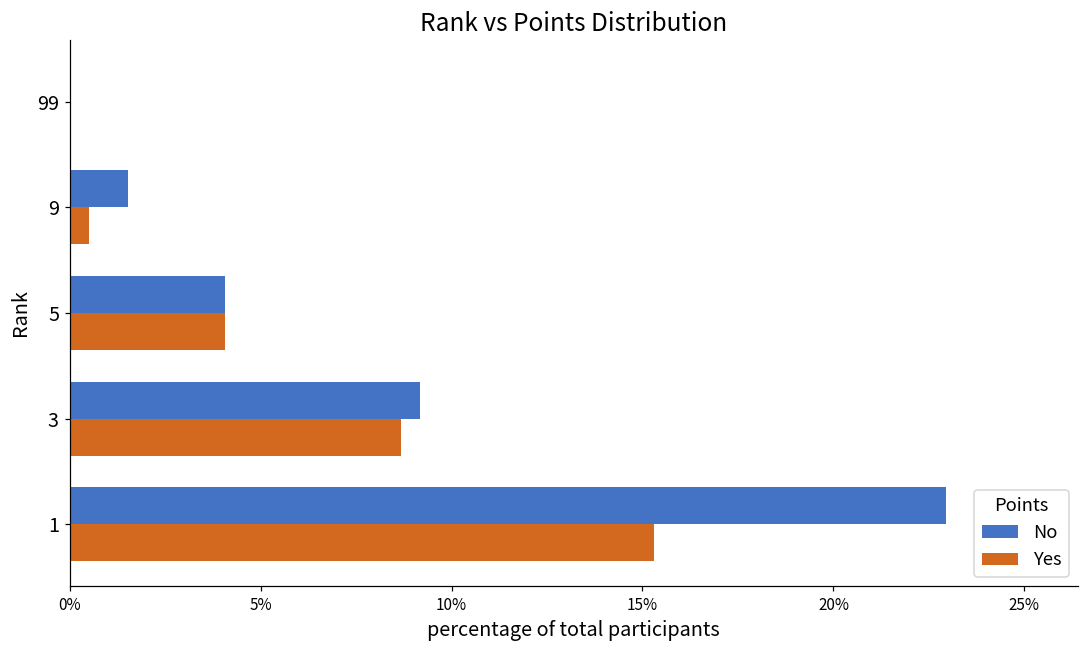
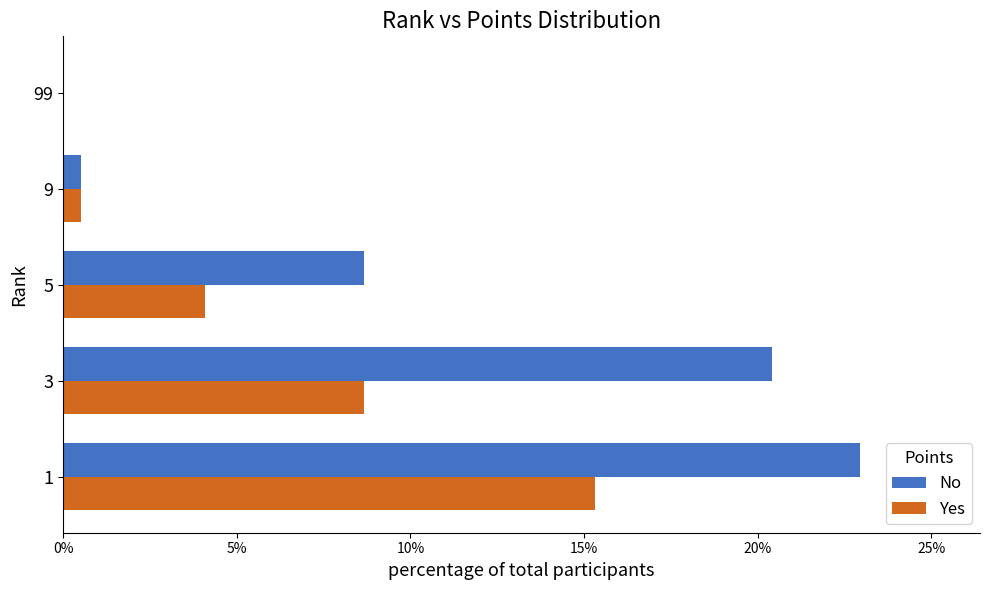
  {
    "No": {
      "99": "0.0%",
-     "9": "1.5%",
-     "5": "4.1%",
-     "3": "9.2%",
+     "9": "0.5%",
+     "5": "8.7%",
+     "3": "20.4%",
      "1": "23.0%"
    },
    "Yes": {
      "99": "0.0%",
      "9": "0.5%",
      "5": "4.1%",
      "3": "8.7%",
      "1": "15.3%"
    }
  }
